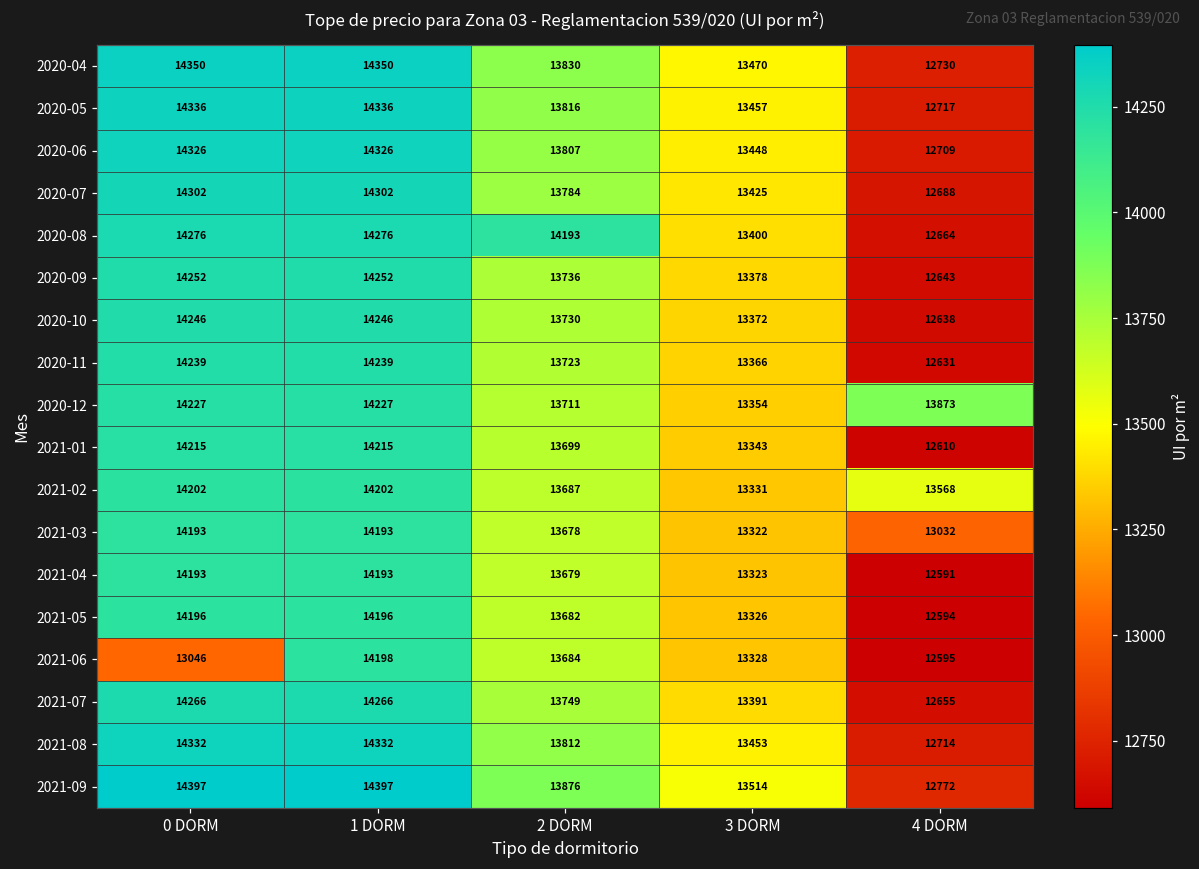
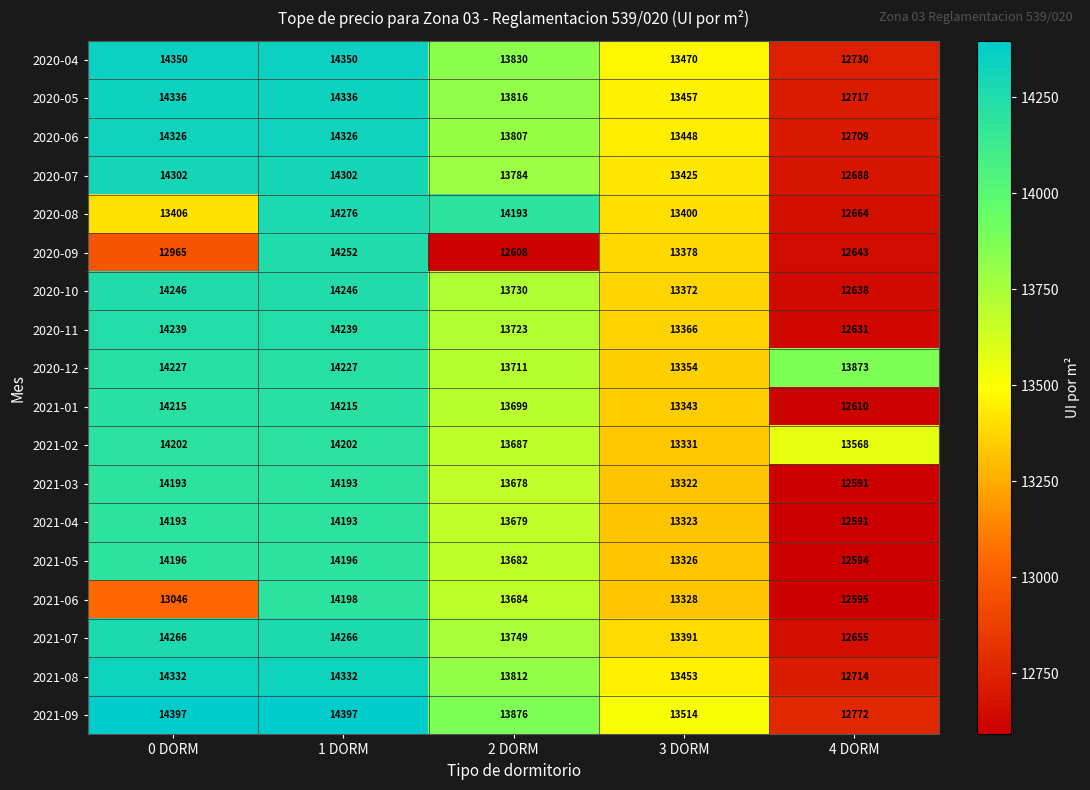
  {
    "2020-04": {
      "0 DORM": 14350,
      "1 DORM": 14350,
      "2 DORM": 13830,
      "3 DORM": 13470,
      "4 DORM": 12730
    },
    "2020-05": {
      "0 DORM": 14336,
      "1 DORM": 14336,
      "2 DORM": 13816,
      "3 DORM": 13457,
      "4 DORM": 12717
    },
    "2020-06": {
      "0 DORM": 14326,
      "1 DORM": 14326,
      "2 DORM": 13807,
      "3 DORM": 13448,
      "4 DORM": 12709
    },
    "2020-07": {
      "0 DORM": 14302,
      "1 DORM": 14302,
      "2 DORM": 13784,
      "3 DORM": 13425,
      "4 DORM": 12688
    },
    "2020-08": {
-     "0 DORM": 14276,
+     "0 DORM": 13406,
      "1 DORM": 14276,
      "2 DORM": 14193,
      "3 DORM": 13400,
      "4 DORM": 12664
    },
    "2020-09": {
-     "0 DORM": 14252,
+     "0 DORM": 12965,
      "1 DORM": 14252,
-     "2 DORM": 13736,
+     "2 DORM": 12608,
      "3 DORM": 13378,
      "4 DORM": 12643
    },
    "2020-10": {
      "0 DORM": 14246,
      "1 DORM": 14246,
      "2 DORM": 13730,
      "3 DORM": 13372,
      "4 DORM": 12638
    },
    "2020-11": {
      "0 DORM": 14239,
      "1 DORM": 14239,
      "2 DORM": 13723,
      "3 DORM": 13366,
      "4 DORM": 12631
    },
    "2020-12": {
      "0 DORM": 14227,
      "1 DORM": 14227,
      "2 DORM": 13711,
      "3 DORM": 13354,
      "4 DORM": 13873
    },
    "2021-01": {
      "0 DORM": 14215,
      "1 DORM": 14215,
      "2 DORM": 13699,
      "3 DORM": 13343,
      "4 DORM": 12610
    },
    "2021-02": {
      "0 DORM": 14202,
      "1 DORM": 14202,
      "2 DORM": 13687,
      "3 DORM": 13331,
      "4 DORM": 13568
    },
    "2021-03": {
      "0 DORM": 14193,
      "1 DORM": 14193,
      "2 DORM": 13678,
      "3 DORM": 13322,
-     "4 DORM": 13032
+     "4 DORM": 12591
    },
    "2021-04": {
      "0 DORM": 14193,
      "1 DORM": 14193,
      "2 DORM": 13679,
      "3 DORM": 13323,
      "4 DORM": 12591
    },
    "2021-05": {
      "0 DORM": 14196,
      "1 DORM": 14196,
      "2 DORM": 13682,
      "3 DORM": 13326,
      "4 DORM": 12594
    },
    "2021-06": {
      "0 DORM": 13046,
      "1 DORM": 14198,
      "2 DORM": 13684,
      "3 DORM": 13328,
      "4 DORM": 12595
    },
    "2021-07": {
      "0 DORM": 14266,
      "1 DORM": 14266,
      "2 DORM": 13749,
      "3 DORM": 13391,
      "4 DORM": 12655
    },
    "2021-08": {
      "0 DORM": 14332,
      "1 DORM": 14332,
      "2 DORM": 13812,
      "3 DORM": 13453,
      "4 DORM": 12714
    },
    "2021-09": {
      "0 DORM": 14397,
      "1 DORM": 14397,
      "2 DORM": 13876,
      "3 DORM": 13514,
      "4 DORM": 12772
    }
  }
